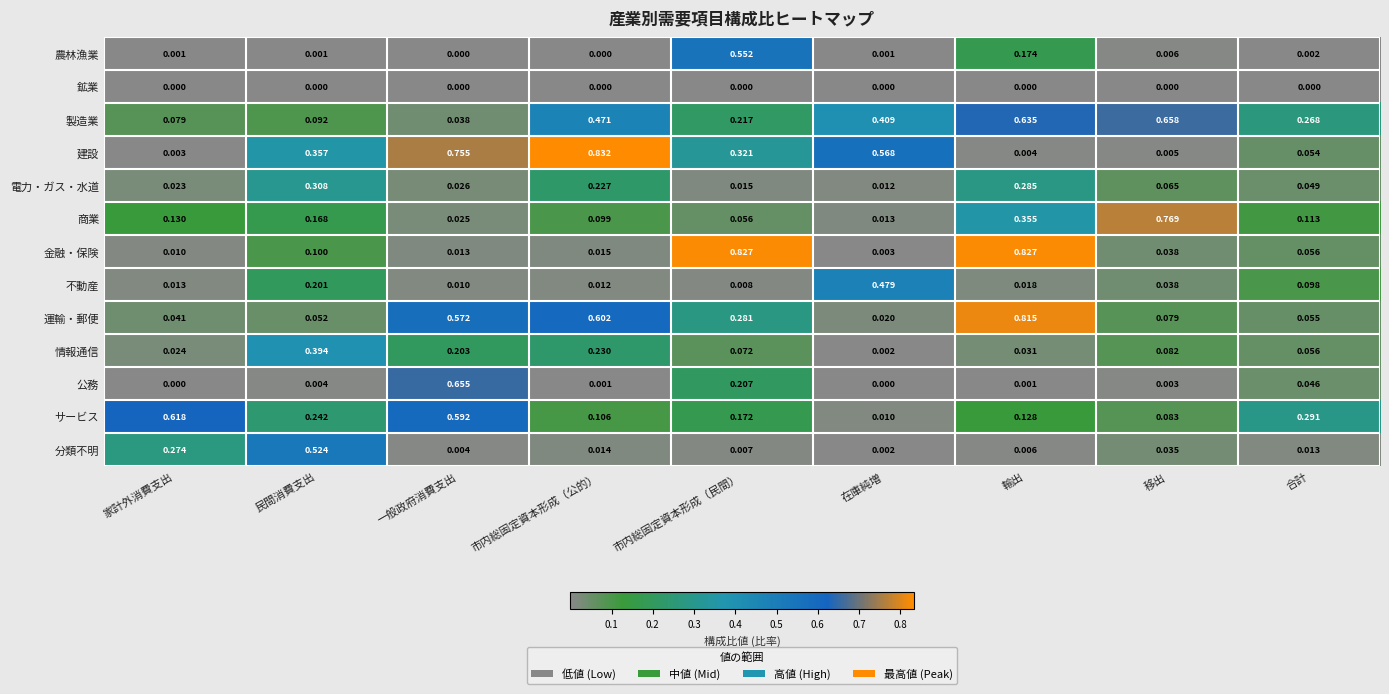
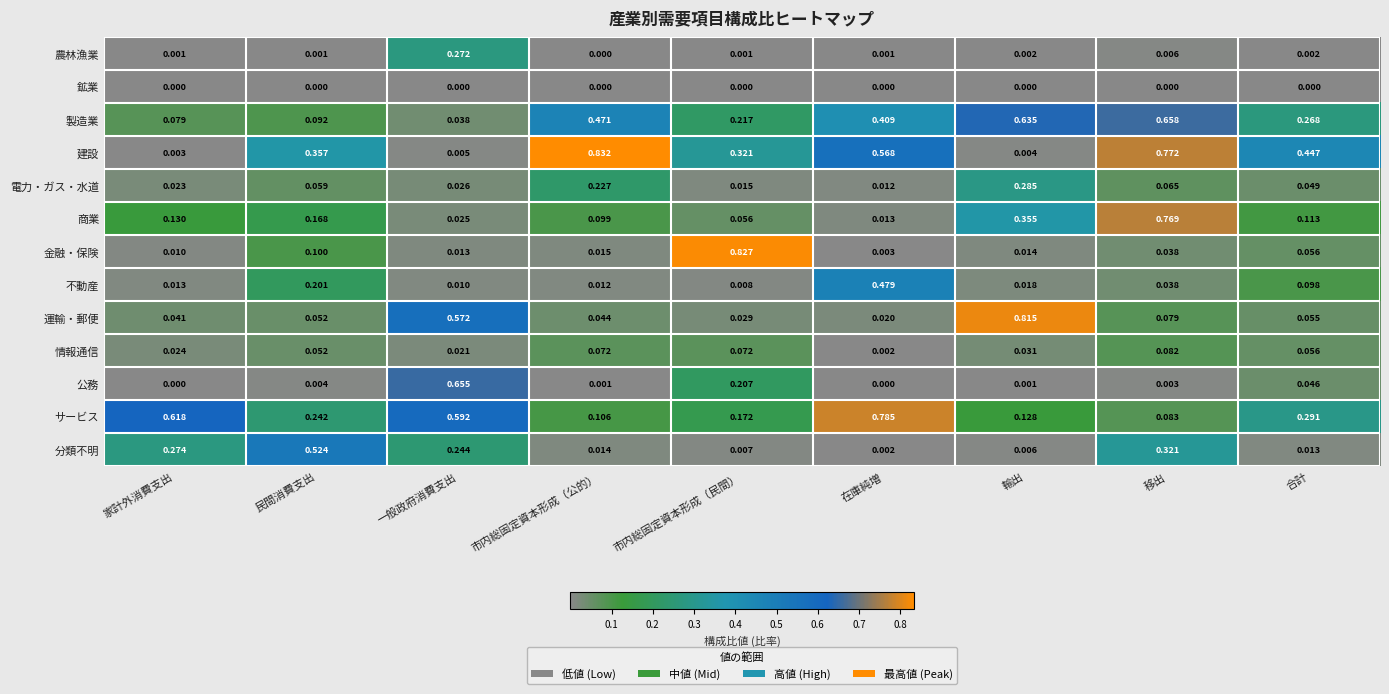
  {
    "農林漁業": {
      "家計外消費支出": 0.001,
      "民間消費支出": 0.001,
-     "一般政府消費支出": 0.000,
+     "一般政府消費支出": 0.272,
      "市内総固定資本形成（公的）": 0.000,
-     "市内総固定資本形成（民間）": 0.552,
+     "市内総固定資本形成（民間）": 0.001,
      "在庫純増": 0.001,
-     "輸出": 0.174,
+     "輸出": 0.002,
      "移出": 0.006,
      "合計": 0.002
    },
    "鉱業": {
      "家計外消費支出": 0.000,
      "民間消費支出": 0.000,
      "一般政府消費支出": 0.000,
      "市内総固定資本形成（公的）": 0.000,
      "市内総固定資本形成（民間）": 0.000,
      "在庫純増": 0.000,
      "輸出": 0.000,
      "移出": 0.000,
      "合計": 0.000
    },
    "製造業": {
      "家計外消費支出": 0.079,
      "民間消費支出": 0.092,
      "一般政府消費支出": 0.038,
      "市内総固定資本形成（公的）": 0.471,
      "市内総固定資本形成（民間）": 0.217,
      "在庫純増": 0.409,
      "輸出": 0.635,
      "移出": 0.658,
      "合計": 0.268
    },
    "建設": {
      "家計外消費支出": 0.003,
      "民間消費支出": 0.357,
-     "一般政府消費支出": 0.755,
+     "一般政府消費支出": 0.005,
      "市内総固定資本形成（公的）": 0.832,
      "市内総固定資本形成（民間）": 0.321,
      "在庫純増": 0.568,
      "輸出": 0.004,
-     "移出": 0.005,
-     "合計": 0.054
+     "移出": 0.772,
+     "合計": 0.447
    },
    "電力・ガス・水道": {
      "家計外消費支出": 0.023,
-     "民間消費支出": 0.308,
+     "民間消費支出": 0.059,
      "一般政府消費支出": 0.026,
      "市内総固定資本形成（公的）": 0.227,
      "市内総固定資本形成（民間）": 0.015,
      "在庫純増": 0.012,
      "輸出": 0.285,
      "移出": 0.065,
      "合計": 0.049
    },
    "商業": {
      "家計外消費支出": 0.130,
      "民間消費支出": 0.168,
      "一般政府消費支出": 0.025,
      "市内総固定資本形成（公的）": 0.099,
      "市内総固定資本形成（民間）": 0.056,
      "在庫純増": 0.013,
      "輸出": 0.355,
      "移出": 0.769,
      "合計": 0.113
    },
    "金融・保険": {
      "家計外消費支出": 0.010,
      "民間消費支出": 0.100,
      "一般政府消費支出": 0.013,
      "市内総固定資本形成（公的）": 0.015,
      "市内総固定資本形成（民間）": 0.827,
      "在庫純増": 0.003,
-     "輸出": 0.827,
+     "輸出": 0.014,
      "移出": 0.038,
      "合計": 0.056
    },
    "不動産": {
      "家計外消費支出": 0.013,
      "民間消費支出": 0.201,
      "一般政府消費支出": 0.010,
      "市内総固定資本形成（公的）": 0.012,
      "市内総固定資本形成（民間）": 0.008,
      "在庫純増": 0.479,
      "輸出": 0.018,
      "移出": 0.038,
      "合計": 0.098
    },
    "運輸・郵便": {
      "家計外消費支出": 0.041,
      "民間消費支出": 0.052,
      "一般政府消費支出": 0.572,
-     "市内総固定資本形成（公的）": 0.602,
-     "市内総固定資本形成（民間）": 0.281,
+     "市内総固定資本形成（公的）": 0.044,
+     "市内総固定資本形成（民間）": 0.029,
      "在庫純増": 0.020,
      "輸出": 0.815,
      "移出": 0.079,
      "合計": 0.055
    },
    "情報通信": {
      "家計外消費支出": 0.024,
-     "民間消費支出": 0.394,
-     "一般政府消費支出": 0.203,
-     "市内総固定資本形成（公的）": 0.230,
+     "民間消費支出": 0.052,
+     "一般政府消費支出": 0.021,
+     "市内総固定資本形成（公的）": 0.072,
      "市内総固定資本形成（民間）": 0.072,
      "在庫純増": 0.002,
      "輸出": 0.031,
      "移出": 0.082,
      "合計": 0.056
    },
    "公務": {
      "家計外消費支出": 0.000,
      "民間消費支出": 0.004,
      "一般政府消費支出": 0.655,
      "市内総固定資本形成（公的）": 0.001,
      "市内総固定資本形成（民間）": 0.207,
      "在庫純増": 0.000,
      "輸出": 0.001,
      "移出": 0.003,
      "合計": 0.046
    },
    "サービス": {
      "家計外消費支出": 0.618,
      "民間消費支出": 0.242,
      "一般政府消費支出": 0.592,
      "市内総固定資本形成（公的）": 0.106,
      "市内総固定資本形成（民間）": 0.172,
-     "在庫純増": 0.010,
+     "在庫純増": 0.785,
      "輸出": 0.128,
      "移出": 0.083,
      "合計": 0.291
    },
    "分類不明": {
      "家計外消費支出": 0.274,
      "民間消費支出": 0.524,
-     "一般政府消費支出": 0.004,
+     "一般政府消費支出": 0.244,
      "市内総固定資本形成（公的）": 0.014,
      "市内総固定資本形成（民間）": 0.007,
      "在庫純増": 0.002,
      "輸出": 0.006,
-     "移出": 0.035,
+     "移出": 0.321,
      "合計": 0.013
    }
  }
